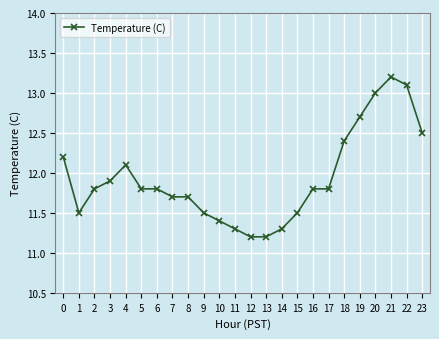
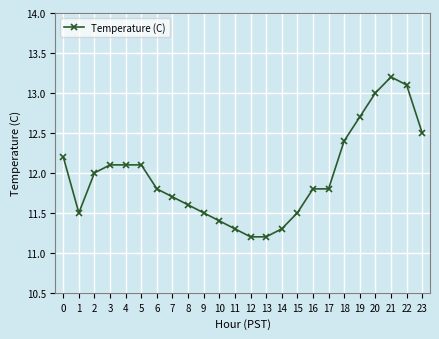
  {
    "0": 12.2,
    "1": 11.5,
-   "2": 11.8,
-   "3": 11.9,
+   "2": 12.0,
+   "3": 12.1,
    "4": 12.1,
-   "5": 11.8,
+   "5": 12.1,
    "6": 11.8,
    "7": 11.7,
-   "8": 11.7,
+   "8": 11.6,
    "9": 11.5,
    "10": 11.4,
    "11": 11.3,
    "12": 11.2,
    "13": 11.2,
    "14": 11.3,
    "15": 11.5,
    "16": 11.8,
    "17": 11.8,
    "18": 12.4,
    "19": 12.7,
    "20": 13.0,
    "21": 13.2,
    "22": 13.1,
    "23": 12.5
  }
